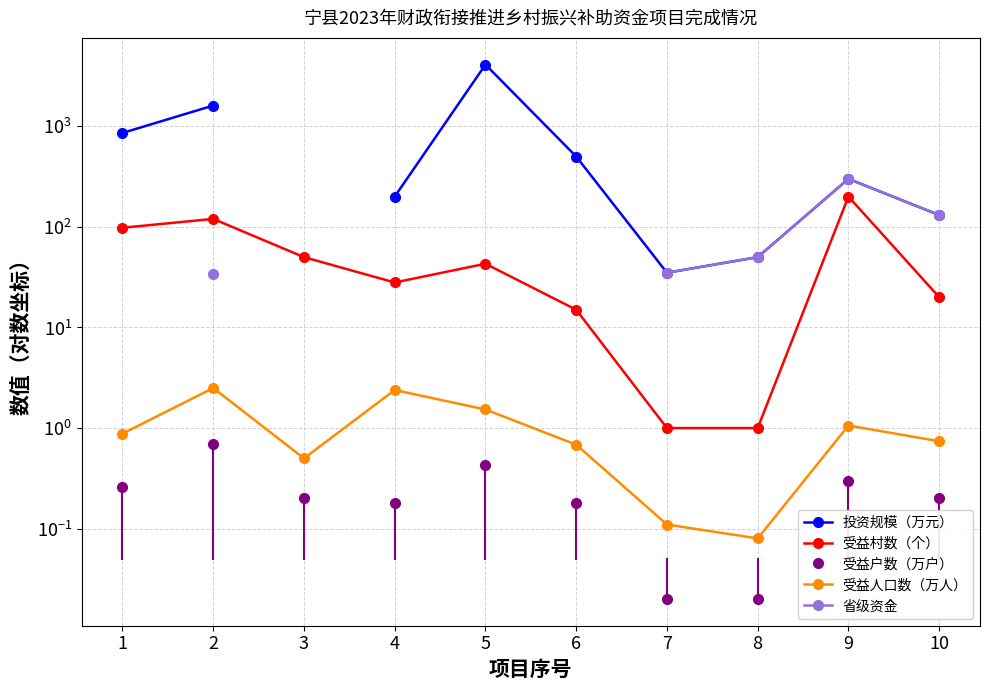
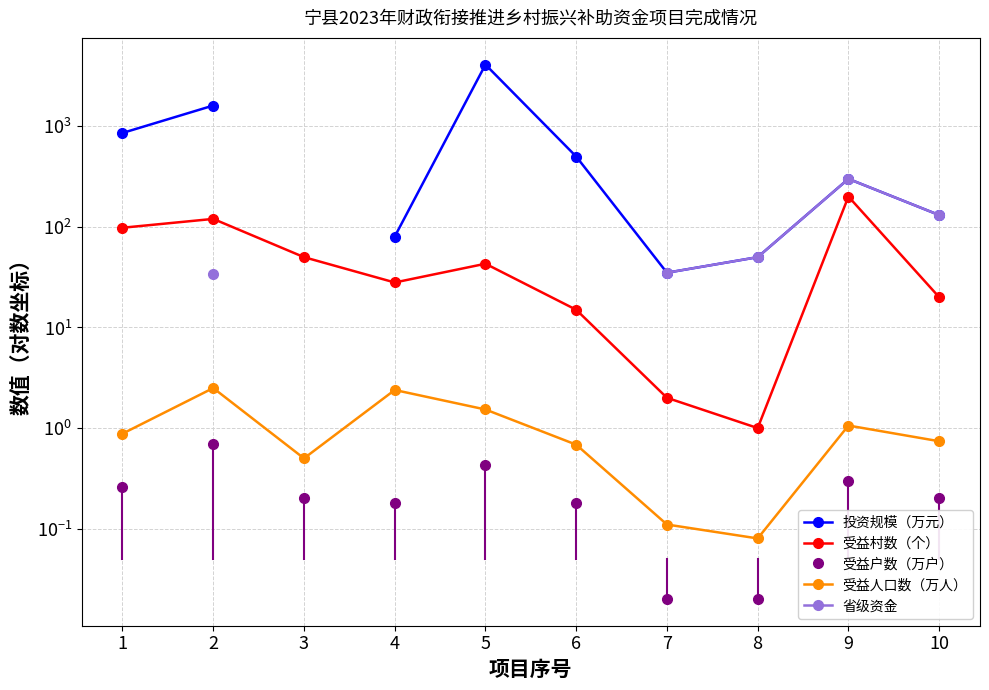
  {
    "投资规模（万元）": {
      "1": 900,
      "2": 1600,
-     "4": 200,
+     "4": 80,
      "5": 4100,
      "6": 500
    },
    "受益村数（个）": {
      "1": 100,
      "2": 120,
      "3": 50,
      "4": 28,
      "5": 43,
      "6": 15,
-     "7": 1,
+     "7": 2,
      "8": 1,
      "9": 200,
      "10": 20
    },
    "受益人口数（万人）": {
      "1": 0.9,
      "2": 2.5,
      "3": 0.5,
      "4": 2.4,
      "5": 1.5,
      "6": 0.7,
      "7": 0.11,
      "8": 0.08,
      "9": 1,
      "10": 0.7
    },
    "省级资金": {
      "2": 34
    }
  }
